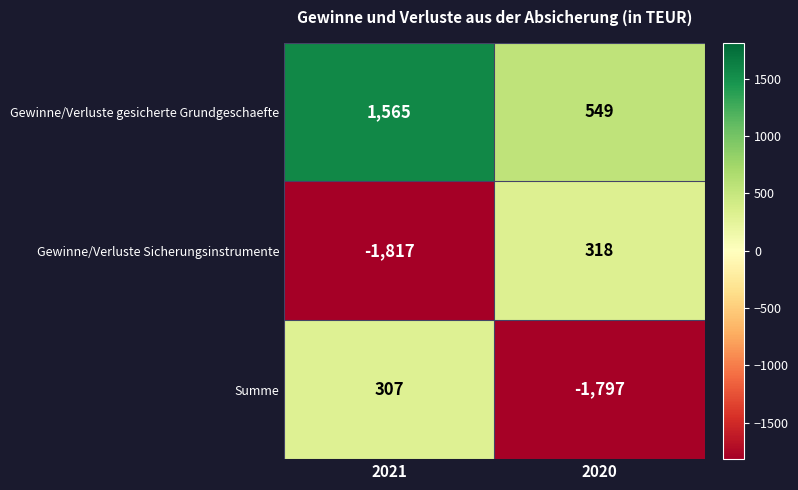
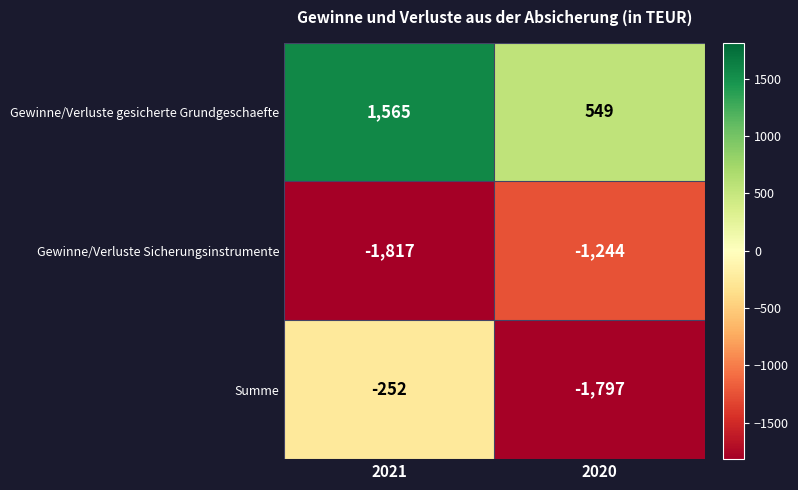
  {
    "Gewinne/Verluste gesicherte Grundgeschaefte": {
      "2021": "1,565",
      "2020": "549"
    },
    "Gewinne/Verluste Sicherungsinstrumente": {
      "2021": "-1,817",
-     "2020": "318"
+     "2020": "-1,244"
    },
    "Summe": {
-     "2021": "307",
+     "2021": "-252",
      "2020": "-1,797"
    }
  }
